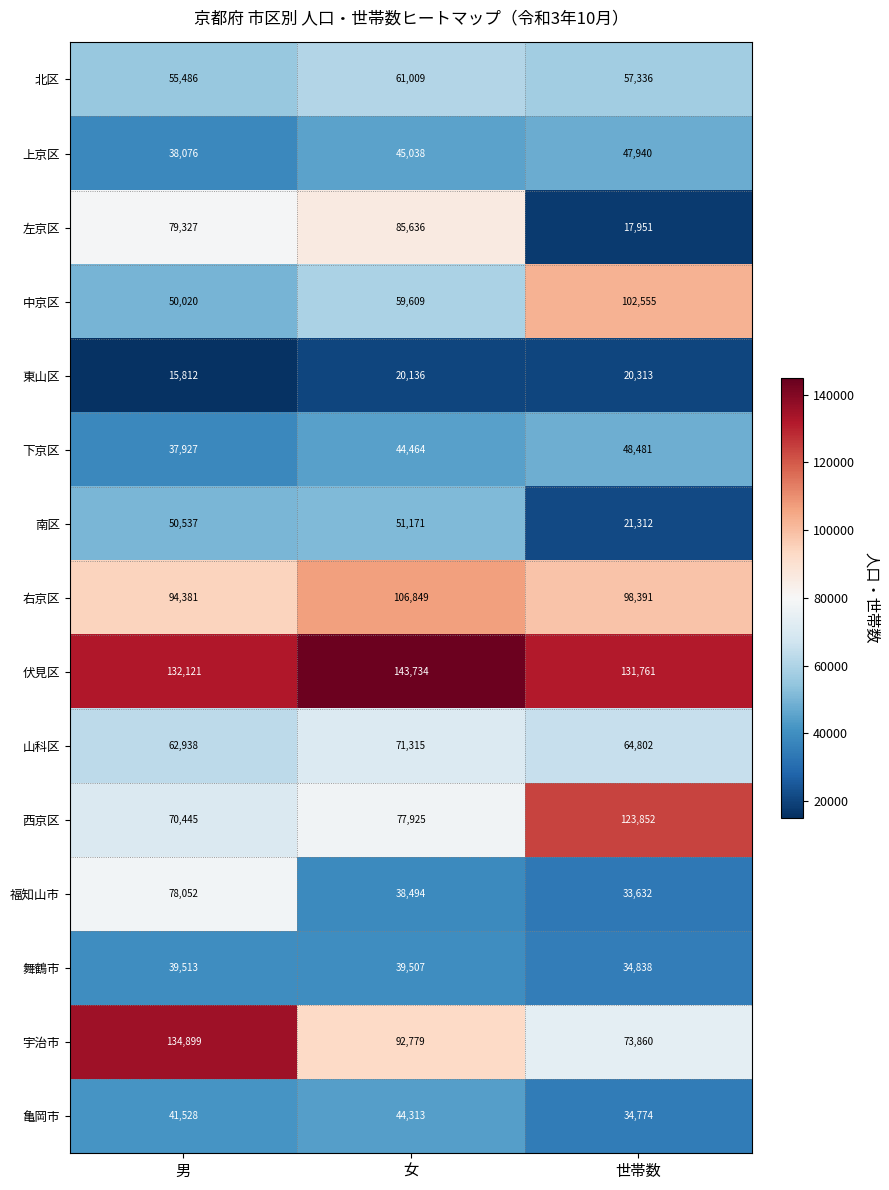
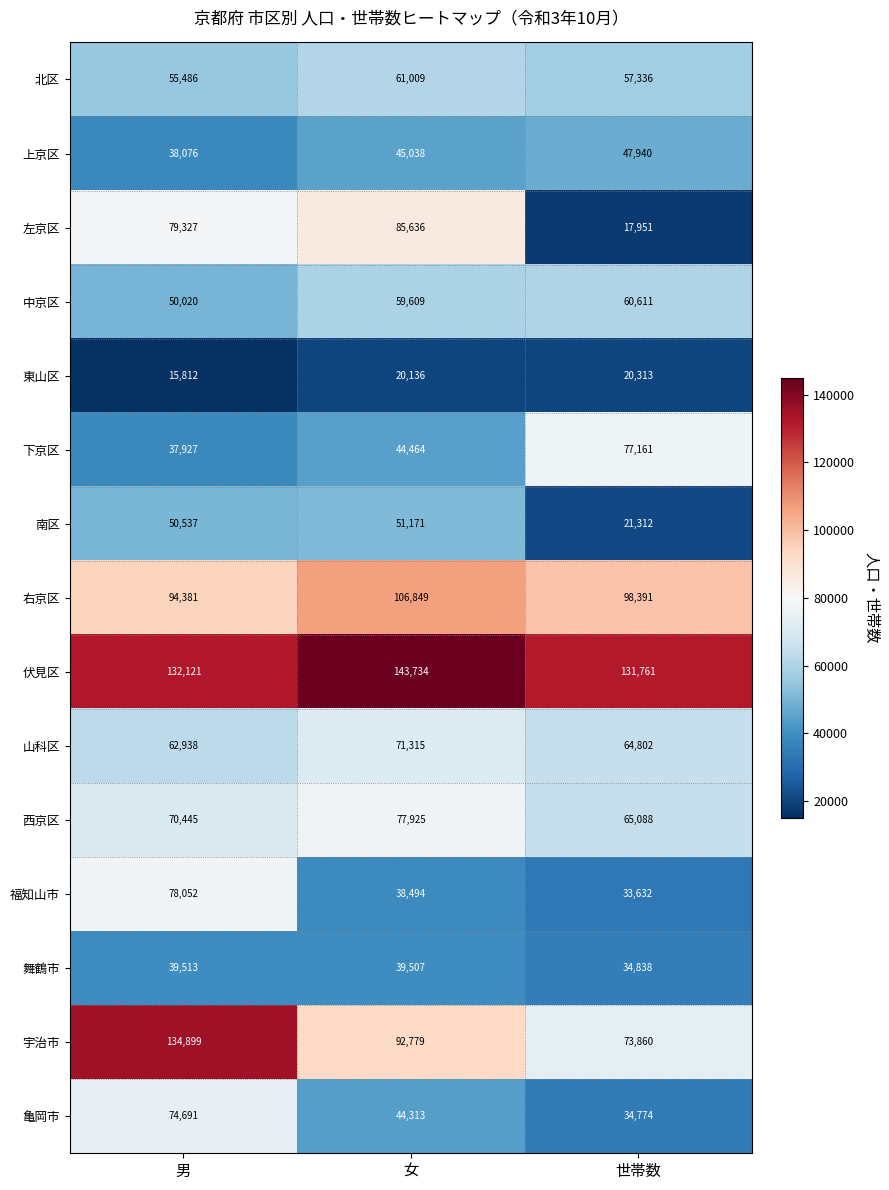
  {
    "北区": {
      "男": "55,486",
      "女": "61,009",
      "世帯数": "57,336"
    },
    "上京区": {
      "男": "38,076",
      "女": "45,038",
      "世帯数": "47,940"
    },
    "左京区": {
      "男": "79,327",
      "女": "85,636",
      "世帯数": "17,951"
    },
    "中京区": {
      "男": "50,020",
      "女": "59,609",
-     "世帯数": "102,555"
+     "世帯数": "60,611"
    },
    "東山区": {
      "男": "15,812",
      "女": "20,136",
      "世帯数": "20,313"
    },
    "下京区": {
      "男": "37,927",
      "女": "44,464",
-     "世帯数": "48,481"
+     "世帯数": "77,161"
    },
    "南区": {
      "男": "50,537",
      "女": "51,171",
      "世帯数": "21,312"
    },
    "右京区": {
      "男": "94,381",
      "女": "106,849",
      "世帯数": "98,391"
    },
    "伏見区": {
      "男": "132,121",
      "女": "143,734",
      "世帯数": "131,761"
    },
    "山科区": {
      "男": "62,938",
      "女": "71,315",
      "世帯数": "64,802"
    },
    "西京区": {
      "男": "70,445",
      "女": "77,925",
-     "世帯数": "123,852"
+     "世帯数": "65,088"
    },
    "福知山市": {
      "男": "78,052",
      "女": "38,494",
      "世帯数": "33,632"
    },
    "舞鶴市": {
      "男": "39,513",
      "女": "39,507",
      "世帯数": "34,838"
    },
    "宇治市": {
      "男": "134,899",
      "女": "92,779",
      "世帯数": "73,860"
    },
    "亀岡市": {
-     "男": "41,528",
+     "男": "74,691",
      "女": "44,313",
      "世帯数": "34,774"
    }
  }
